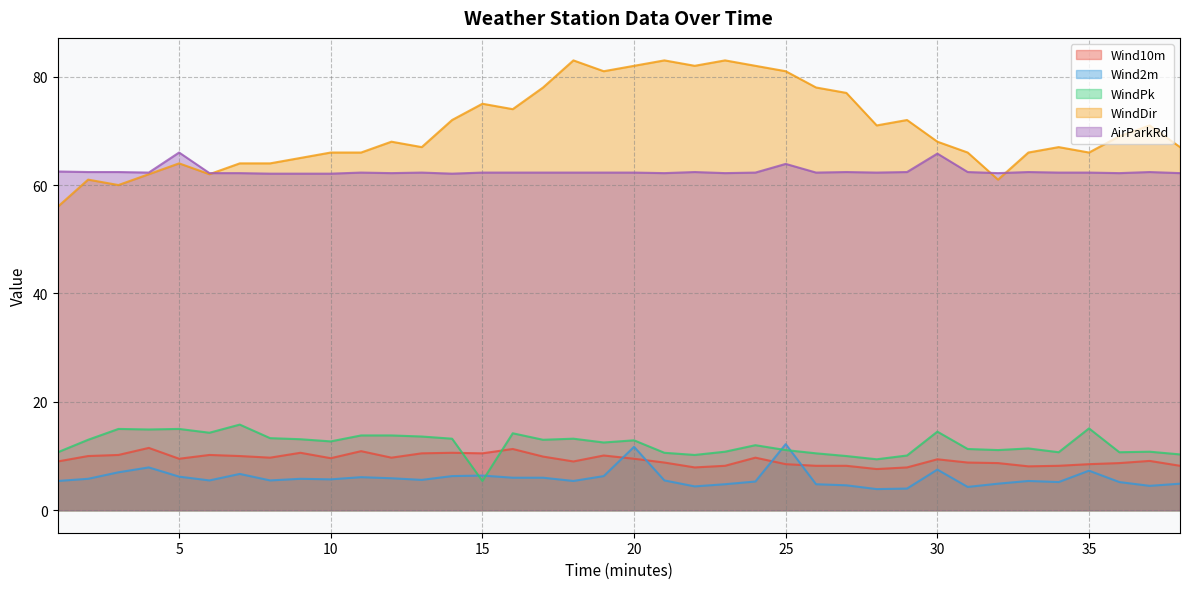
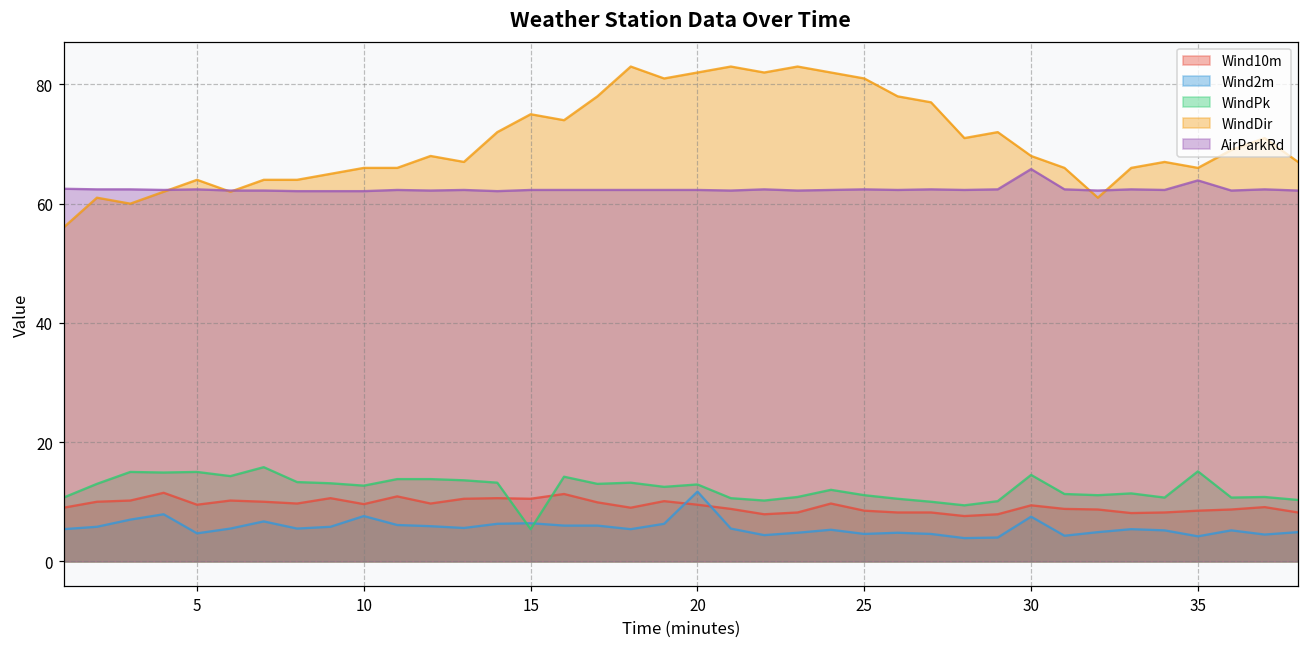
  {
    "Wind2m": {
-     "5": 6,
-     "10": 6,
+     "5": 5,
+     "10": 8,
      "15": 6,
      "20": 12,
-     "25": 12,
+     "25": 5,
      "30": 8,
-     "35": 7
+     "35": 4
    },
    "WindPk": {
      "5": 15,
      "10": 13,
      "15": 5,
      "20": 13,
      "25": 11,
      "30": 15,
      "35": 15
    },
    "AirParkRd": {
-     "5": 66,
+     "5": 62,
      "10": 62,
      "15": 62,
      "20": 62,
-     "25": 64,
+     "25": 62,
      "30": 66,
-     "35": 62
+     "35": 64
    }
  }
